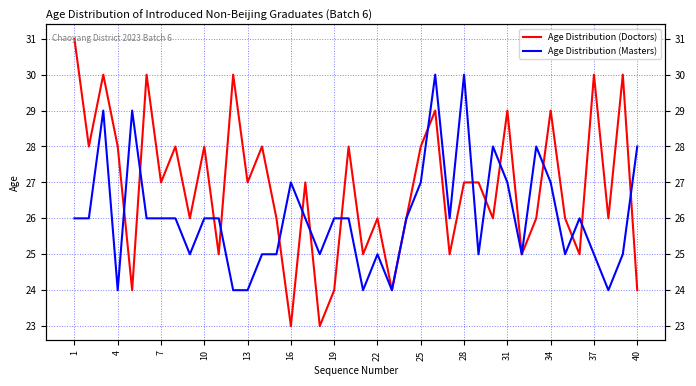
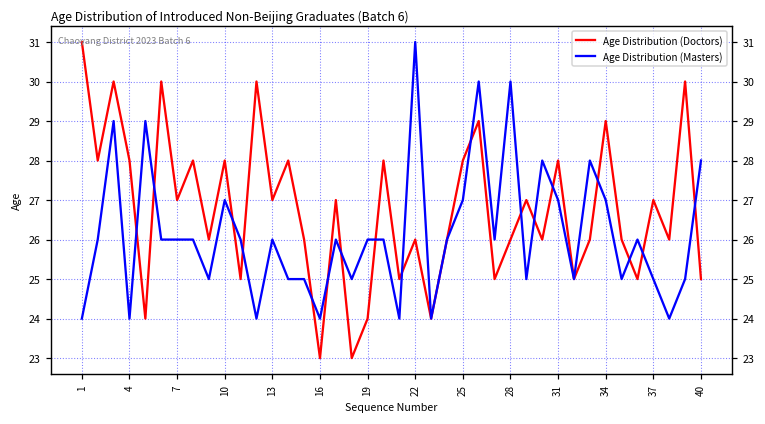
  {
    "Age Distribution (Doctors)": {
      "4": 28,
      "7": 27,
      "10": 28,
      "13": 27,
      "16": 23,
      "19": 24,
      "22": 26,
      "25": 28,
-     "28": 27,
-     "31": 29,
+     "28": 26,
+     "31": 28,
      "34": 29,
-     "37": 30,
-     "40": 24
+     "37": 27,
+     "40": 25
    },
    "Age Distribution (Masters)": {
-     "1": 26,
+     "1": 24,
      "4": 24,
      "7": 26,
-     "10": 26,
-     "13": 24,
-     "16": 27,
+     "10": 27,
+     "13": 26,
+     "16": 24,
      "19": 26,
-     "22": 25,
+     "22": 31,
      "25": 27,
      "28": 30,
      "31": 27,
      "34": 27,
      "37": 25,
      "40": 28
    }
  }
